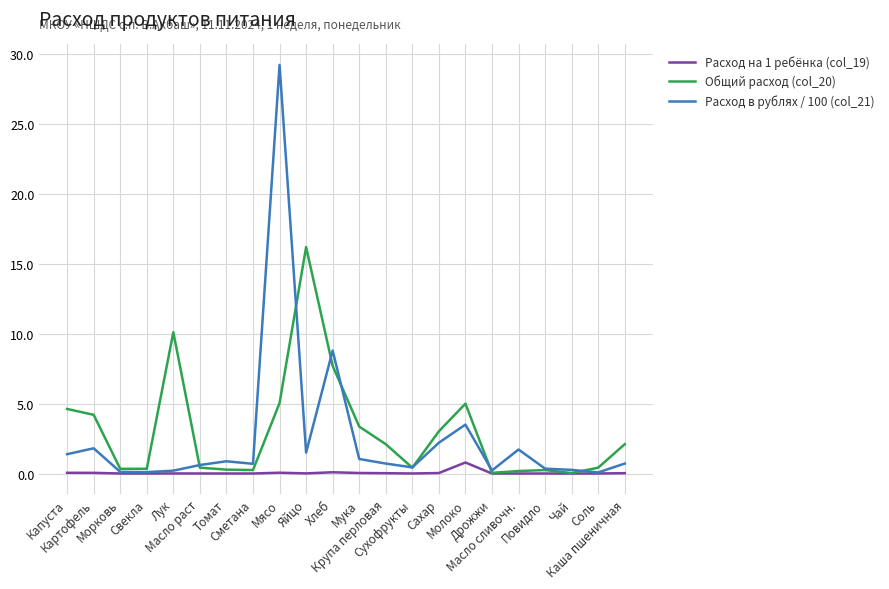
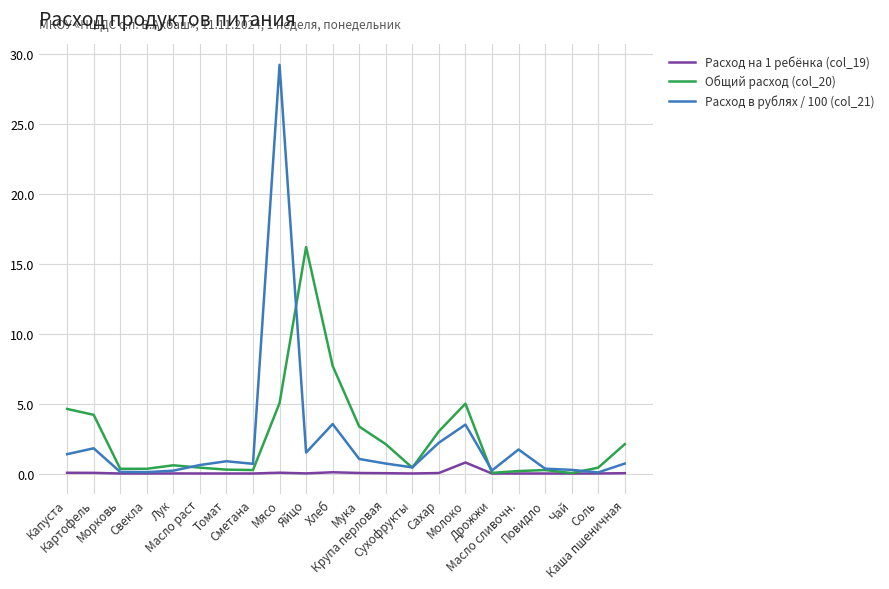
  {
    "Расход на 1 ребёнка (col_19)": {
      "Капуста": 0.1,
      "Картофель": 0.1,
      "Лук": 0.0,
      "Масло раст": 0.0,
      "Томат": 0.0,
      "Сметана": 0.0,
      "Мясо": 0.1,
      "Яйцо": 0.0,
      "Хлеб": 0.1,
      "Мука": 0.0,
      "Крупа перловая": 0.0,
      "Сухофрукты": 0.0,
      "Сахар": 0.0,
      "Молоко": 0.8,
      "Повидло": 0.0,
      "Каша пшеничная": 0.0
    },
    "Общий расход (col_20)": {
      "Капуста": 4.6,
      "Картофель": 4.2,
      "Морковь": 0.3,
      "Свекла": 0.3,
-     "Лук": 10.1,
+     "Лук": 0.6,
      "Масло раст": 0.4,
      "Томат": 0.3,
      "Сметана": 0.3,
      "Мясо": 5.0,
      "Яйцо": 16.2,
      "Хлеб": 7.7,
      "Мука": 3.4,
      "Крупа перловая": 2.1,
      "Сахар": 3.0,
      "Молоко": 5.0,
      "Соль": 0.4,
      "Каша пшеничная": 2.1
    },
    "Расход в рублях / 100 (col_21)": {
      "Капуста": 1.4,
      "Картофель": 1.8,
      "Лук": 0.2,
      "Масло раст": 0.6,
      "Томат": 0.9,
      "Сметана": 0.7,
      "Мясо": 29.2,
      "Яйцо": 1.5,
-     "Хлеб": 8.8,
+     "Хлеб": 3.5,
      "Мука": 1.0,
      "Крупа перловая": 0.7,
      "Сахар": 2.2,
      "Молоко": 3.5,
      "Масло сливочн.": 1.7,
      "Чай": 0.3,
      "Каша пшеничная": 0.7
    }
  }
